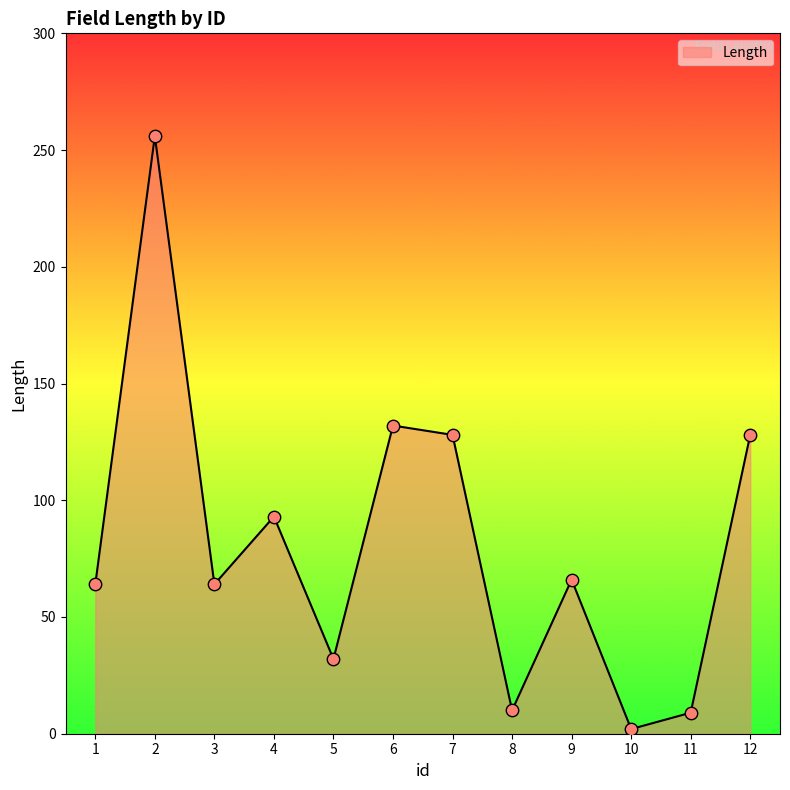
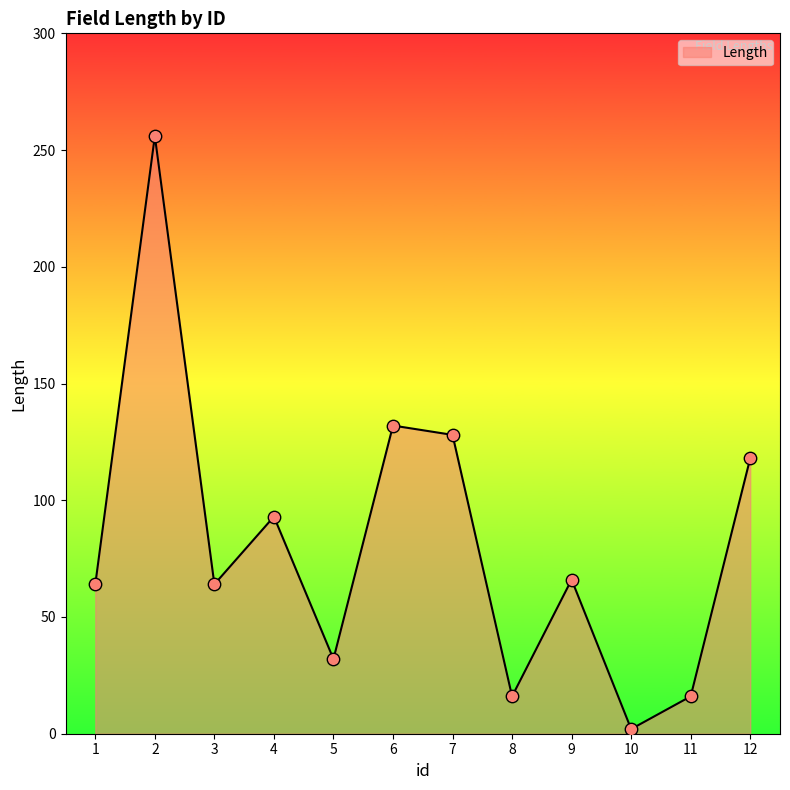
  {
    "1": 64,
    "2": 256,
    "3": 64,
    "4": 93,
    "5": 32,
    "6": 132,
    "7": 128,
-   "8": 10,
+   "8": 16,
    "9": 66,
    "10": 2,
-   "11": 9,
-   "12": 128
+   "11": 16,
+   "12": 118
  }
